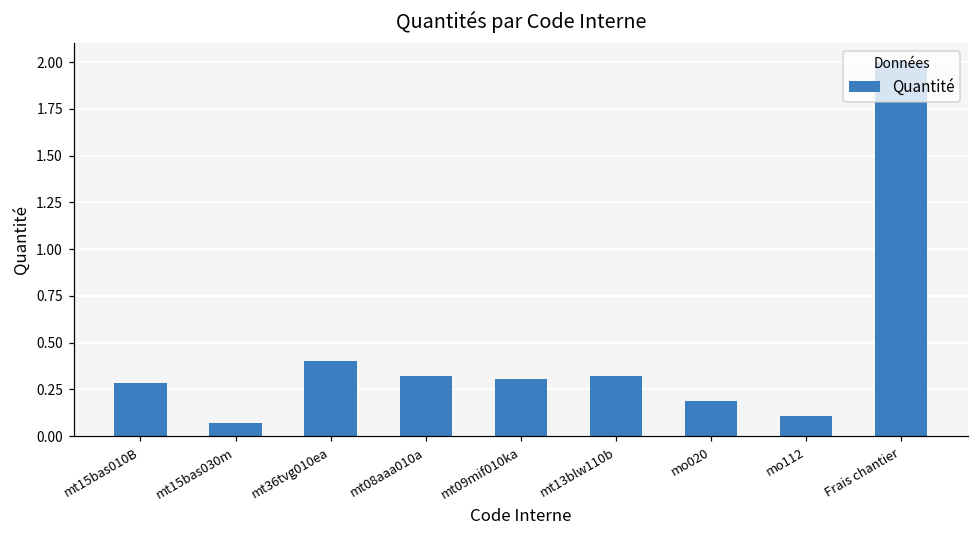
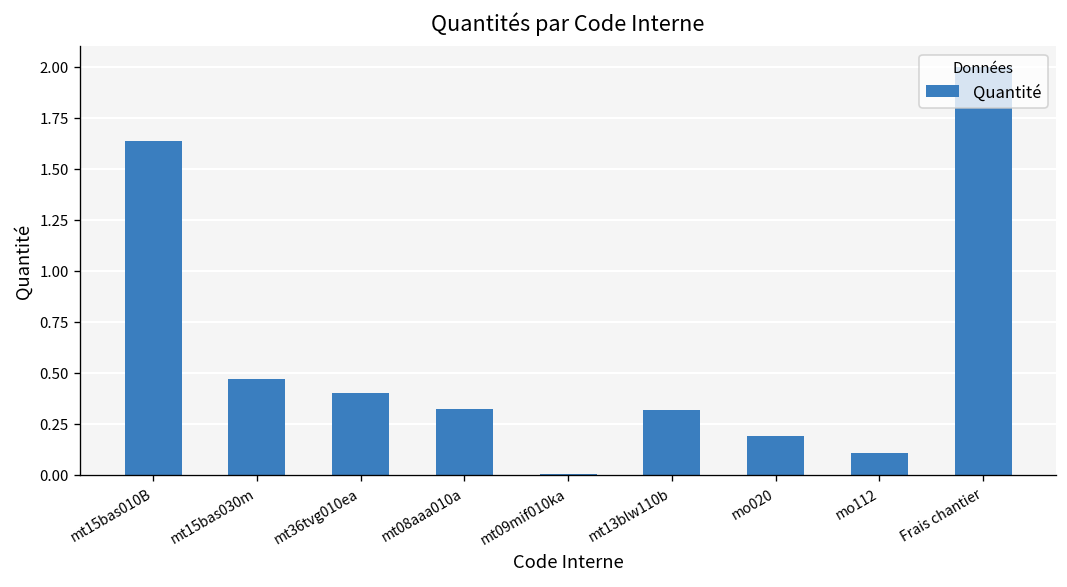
  {
-   "mt15bas010B": 0.28,
-   "mt15bas030m": 0.07,
+   "mt15bas010B": 1.64,
+   "mt15bas030m": 0.47,
    "mt36tvg010ea": 0.40,
    "mt08aaa010a": 0.32,
-   "mt09mif010ka": 0.31,
+   "mt09mif010ka": 0.01,
    "mt13blw110b": 0.32,
    "mo020": 0.19,
    "mo112": 0.11
  }
